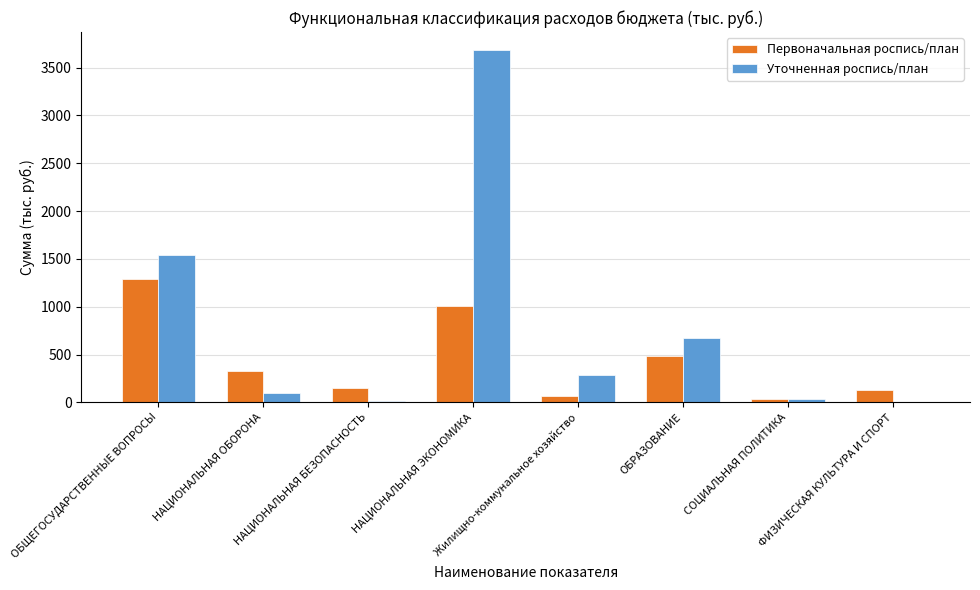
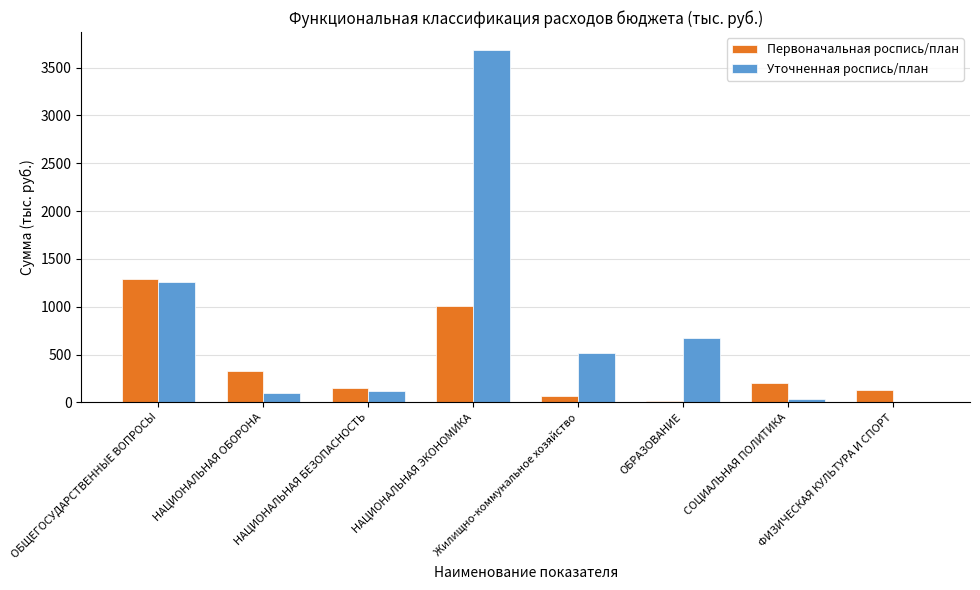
  {
    "Первоначальная роспись/план": {
      "ОБЩЕГОСУДАРСТВЕННЫЕ ВОПРОСЫ": 1300,
      "НАЦИОНАЛЬНАЯ ОБОРОНА": 300,
      "НАЦИОНАЛЬНАЯ БЕЗОПАСНОСТЬ": 100,
      "НАЦИОНАЛЬНАЯ ЭКОНОМИКА": 1000,
      "Жилищно-коммунальное хозяйство": 100,
-     "ОБРАЗОВАНИЕ": 500,
-     "СОЦИАЛЬНАЯ ПОЛИТИКА": 0,
+     "ОБРАЗОВАНИЕ": 0,
+     "СОЦИАЛЬНАЯ ПОЛИТИКА": 200,
      "ФИЗИЧЕСКАЯ КУЛЬТУРА И СПОРТ": 100
    },
    "Уточненная роспись/план": {
-     "ОБЩЕГОСУДАРСТВЕННЫЕ ВОПРОСЫ": 1500,
+     "ОБЩЕГОСУДАРСТВЕННЫЕ ВОПРОСЫ": 1300,
      "НАЦИОНАЛЬНАЯ ОБОРОНА": 100,
-     "НАЦИОНАЛЬНАЯ БЕЗОПАСНОСТЬ": 0,
+     "НАЦИОНАЛЬНАЯ БЕЗОПАСНОСТЬ": 100,
      "НАЦИОНАЛЬНАЯ ЭКОНОМИКА": 3700,
-     "Жилищно-коммунальное хозяйство": 300,
+     "Жилищно-коммунальное хозяйство": 500,
      "ОБРАЗОВАНИЕ": 700,
      "СОЦИАЛЬНАЯ ПОЛИТИКА": 0
    }
  }
